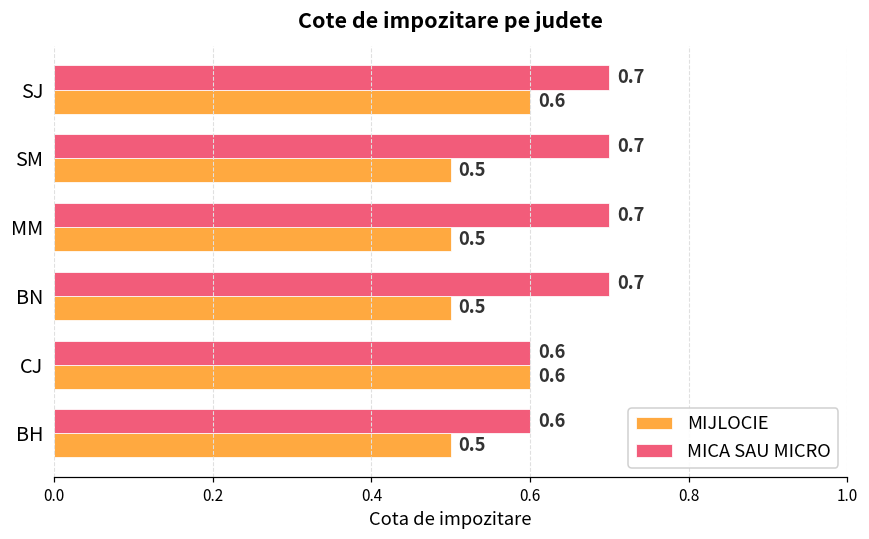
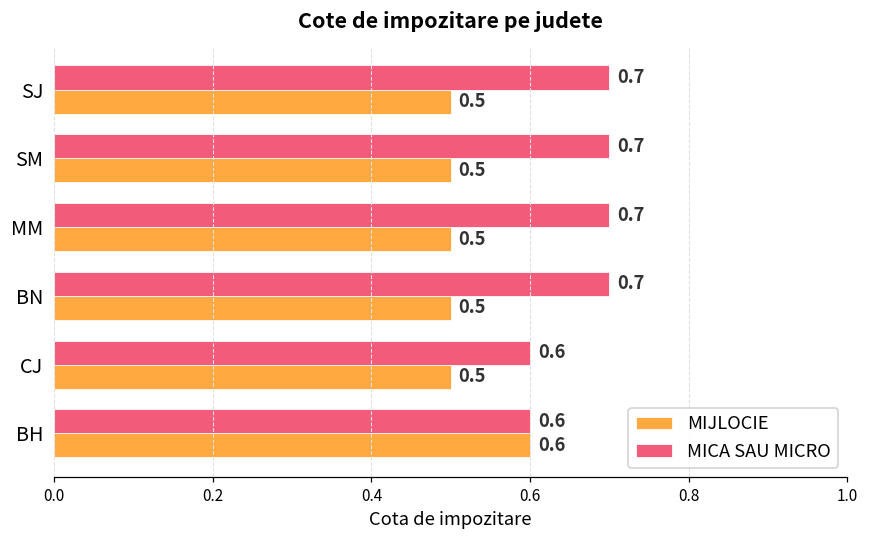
  {
    "MIJLOCIE": {
-     "SJ": 0.6,
+     "SJ": 0.5,
      "SM": 0.5,
      "MM": 0.5,
      "BN": 0.5,
-     "CJ": 0.6,
-     "BH": 0.5
+     "CJ": 0.5,
+     "BH": 0.6
    },
    "MICA SAU MICRO": {
      "SJ": 0.7,
      "SM": 0.7,
      "MM": 0.7,
      "BN": 0.7,
      "CJ": 0.6,
      "BH": 0.6
    }
  }
